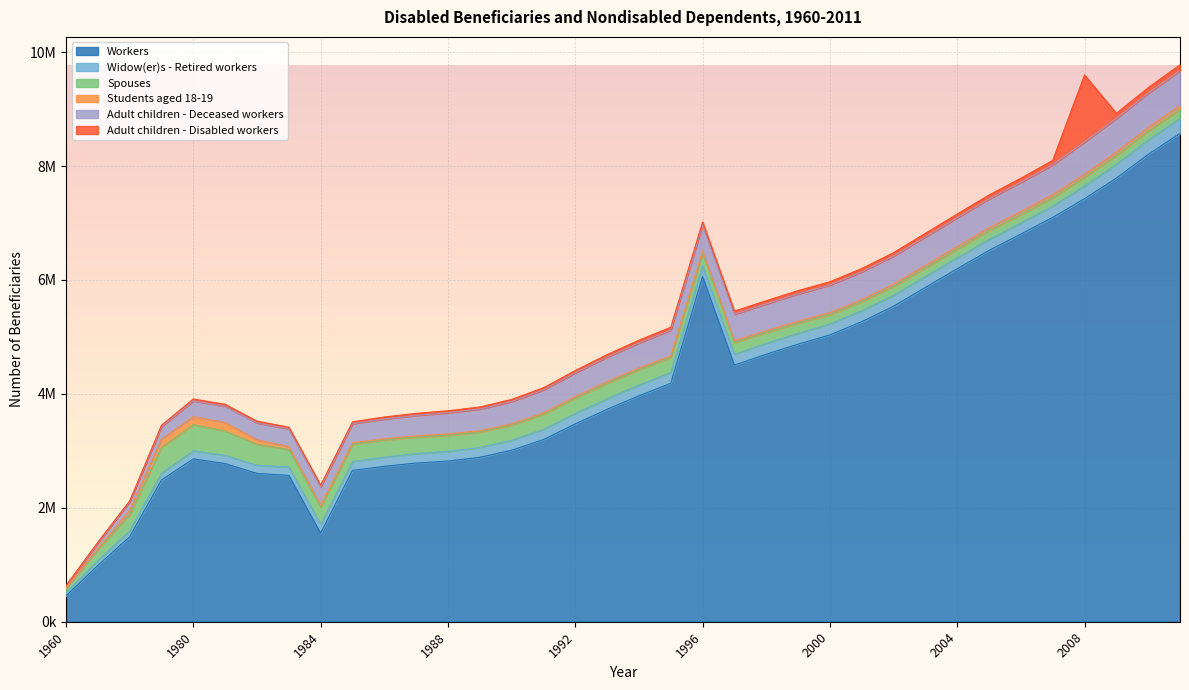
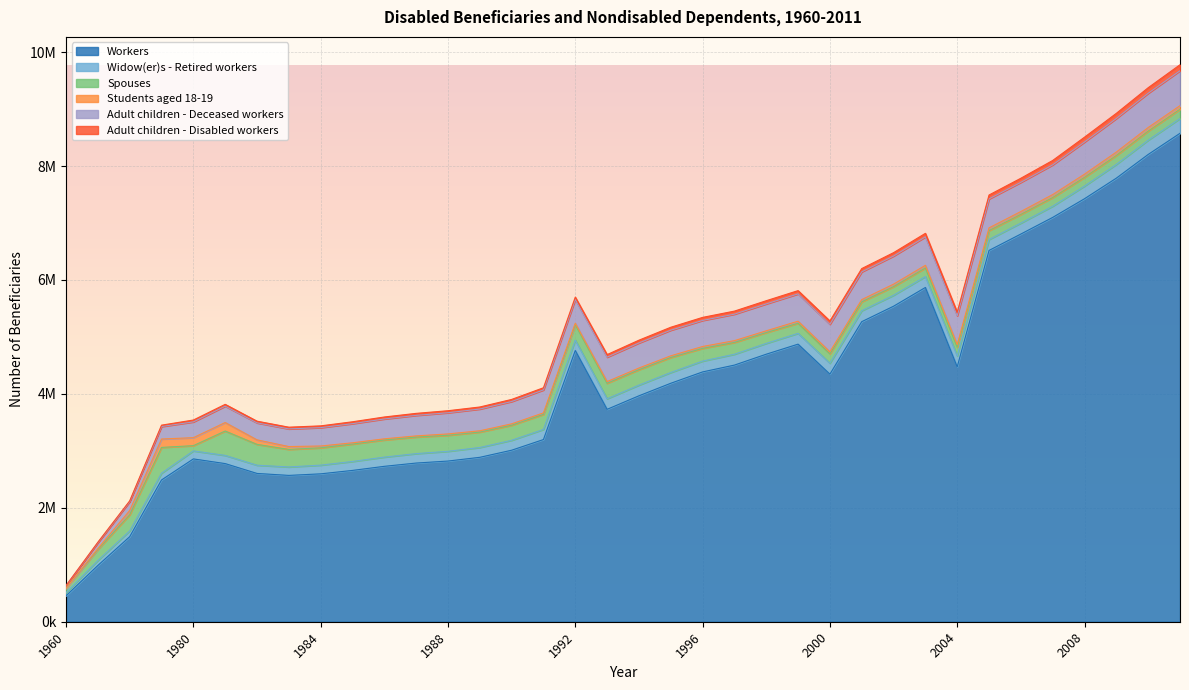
  {
    "Workers": {
      "1960": 500000,
      "1980": 2900000,
-     "1984": 1600000,
+     "1984": 2600000,
      "1988": 2800000,
-     "1992": 3500000,
-     "1996": 6100000,
-     "2000": 5000000,
-     "2004": 6200000,
+     "1992": 4800000,
+     "1996": 4400000,
+     "2000": 4300000,
+     "2004": 4500000,
      "2008": 7400000
    },
    "Spouses": {
-     "1980": 500000,
+     "1980": 100000,
      "2004": 200000,
      "2008": 200000
    },
    "Students aged 18-19": {
      "1980": 100000,
      "2004": 0,
      "2008": 100000
    },
    "Adult children - Disabled workers": {
      "1996": 100000,
      "2000": 100000,
      "2004": 100000,
-     "2008": 1200000
+     "2008": 100000
    }
  }
